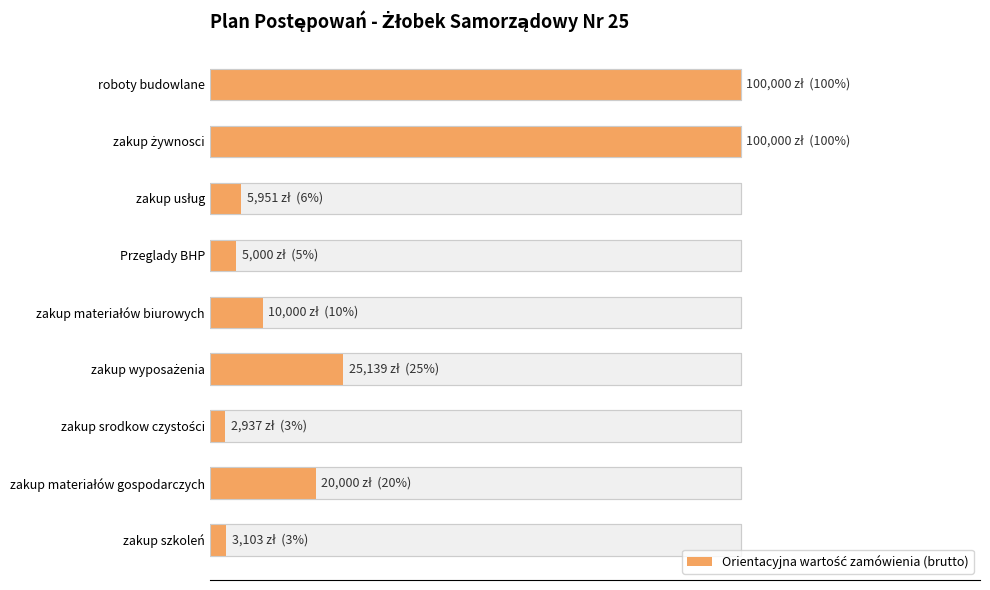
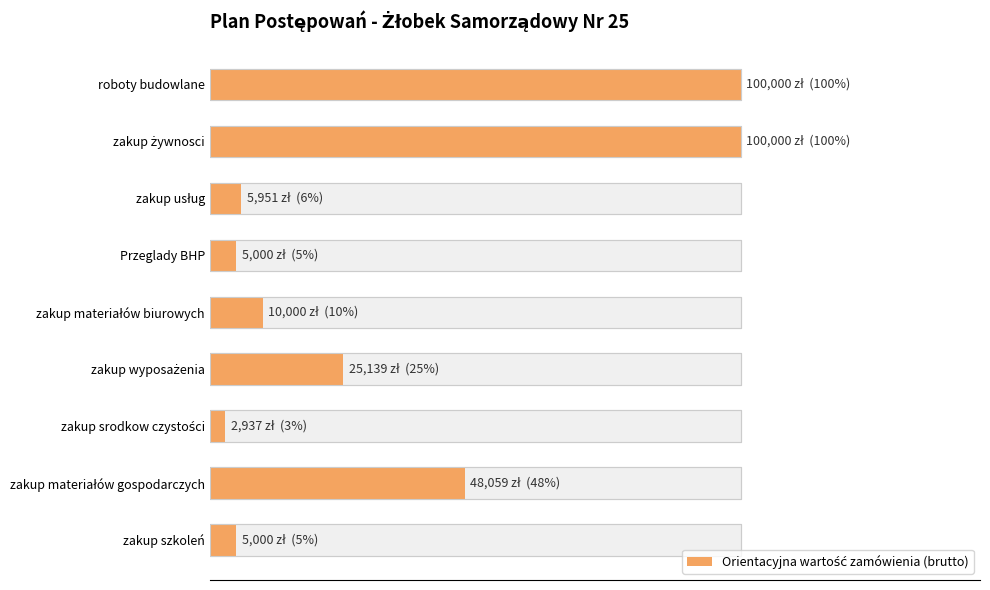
  {
    "Orientacyjna wartość zamówienia (brutto)": {
      "roboty budowlane": "100,000",
      "zakup żywnosci": "100,000",
-     "zakup materiałów gospodarczych": "20,000 zł (20%)",
-     "zakup szkoleń": "3,103 zł (3%)"
+     "zakup materiałów gospodarczych": "48,059 zł (48%)",
+     "zakup szkoleń": "5,000 zł (5%)"
    }
  }
